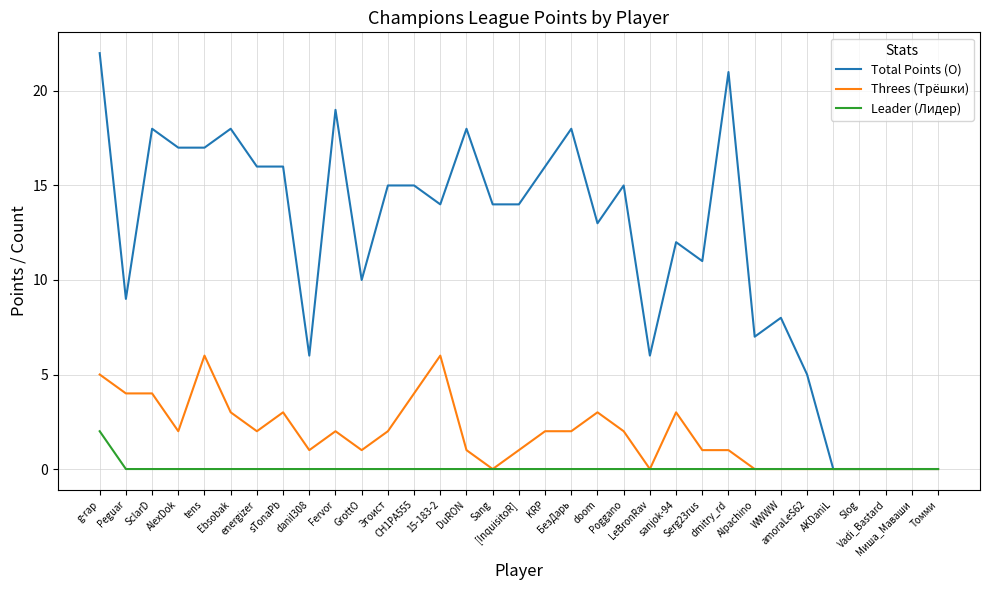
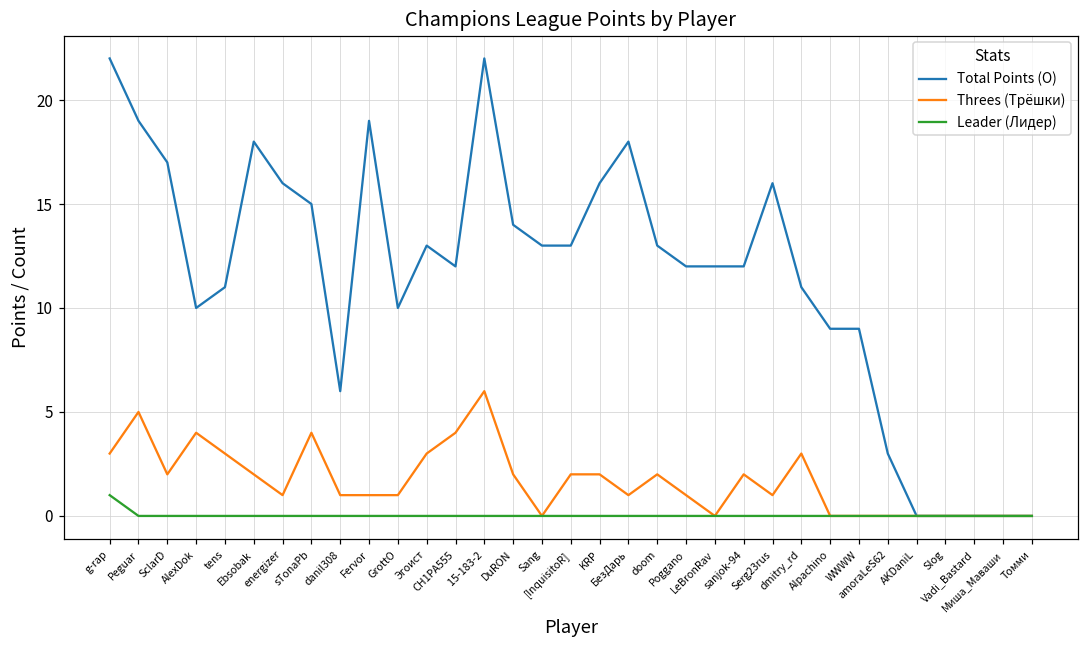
  {
    "Total Points (О)": {
      "g-rap": 22,
-     "Peguar": 9,
-     "SclarD": 18,
-     "AlexDok": 17,
-     "tens": 17,
+     "Peguar": 19,
+     "SclarD": 17,
+     "AlexDok": 10,
+     "tens": 11,
      "Ebsobak": 18,
      "energizer": 16,
-     "sTonaPb": 16,
+     "sTonaPb": 15,
      "danil308": 6,
      "Fervor": 19,
      "GrottO": 10,
-     "Эгоист": 15,
-     "CH1PA555": 15,
-     "15-183-2": 14,
-     "DuRON": 18,
-     "Sang": 14,
-     "[InquisitoR]": 14,
+     "Эгоист": 13,
+     "CH1PA555": 12,
+     "15-183-2": 22,
+     "DuRON": 14,
+     "Sang": 13,
+     "[InquisitoR]": 13,
      "KRP": 16,
      "БезДарь": 18,
      "doom": 13,
-     "Poggano": 15,
-     "LeBronRav": 6,
+     "Poggano": 12,
+     "LeBronRav": 12,
      "sanjok-94": 12,
-     "Serg23rus": 11,
-     "dmitry_rd": 21,
-     "Alpachino": 7,
-     "WWWW": 8,
-     "amoraLeS62": 5
+     "Serg23rus": 16,
+     "dmitry_rd": 11,
+     "Alpachino": 9,
+     "WWWW": 9,
+     "amoraLeS62": 3
    },
    "Threes (Трёшки)": {
-     "g-rap": 5,
-     "Peguar": 4,
-     "SclarD": 4,
-     "AlexDok": 2,
-     "tens": 6,
-     "Ebsobak": 3,
-     "energizer": 2,
-     "sTonaPb": 3,
+     "g-rap": 3,
+     "Peguar": 5,
+     "SclarD": 2,
+     "AlexDok": 4,
+     "tens": 3,
+     "Ebsobak": 2,
+     "energizer": 1,
+     "sTonaPb": 4,
      "danil308": 1,
-     "Fervor": 2,
+     "Fervor": 1,
      "GrottO": 1,
-     "Эгоист": 2,
+     "Эгоист": 3,
      "CH1PA555": 4,
      "15-183-2": 6,
-     "DuRON": 1,
-     "[InquisitoR]": 1,
+     "DuRON": 2,
+     "[InquisitoR]": 2,
      "KRP": 2,
-     "БезДарь": 2,
-     "doom": 3,
-     "Poggano": 2,
-     "sanjok-94": 3,
+     "БезДарь": 1,
+     "doom": 2,
+     "Poggano": 1,
+     "sanjok-94": 2,
      "Serg23rus": 1,
-     "dmitry_rd": 1
+     "dmitry_rd": 3
    },
    "Leader (Лидер)": {
-     "g-rap": 2,
+     "g-rap": 1,
      "Peguar": 0,
      "SclarD": 0,
      "AlexDok": 0,
      "tens": 0,
      "Ebsobak": 0,
      "energizer": 0,
      "sTonaPb": 0,
      "danil308": 0,
      "Fervor": 0,
      "GrottO": 0,
      "Эгоист": 0,
      "CH1PA555": 0,
      "15-183-2": 0,
      "DuRON": 0,
      "[InquisitoR]": 0,
      "KRP": 0,
      "БезДарь": 0,
      "doom": 0,
      "Poggano": 0,
      "sanjok-94": 0,
      "Serg23rus": 0,
      "dmitry_rd": 0
    }
  }
